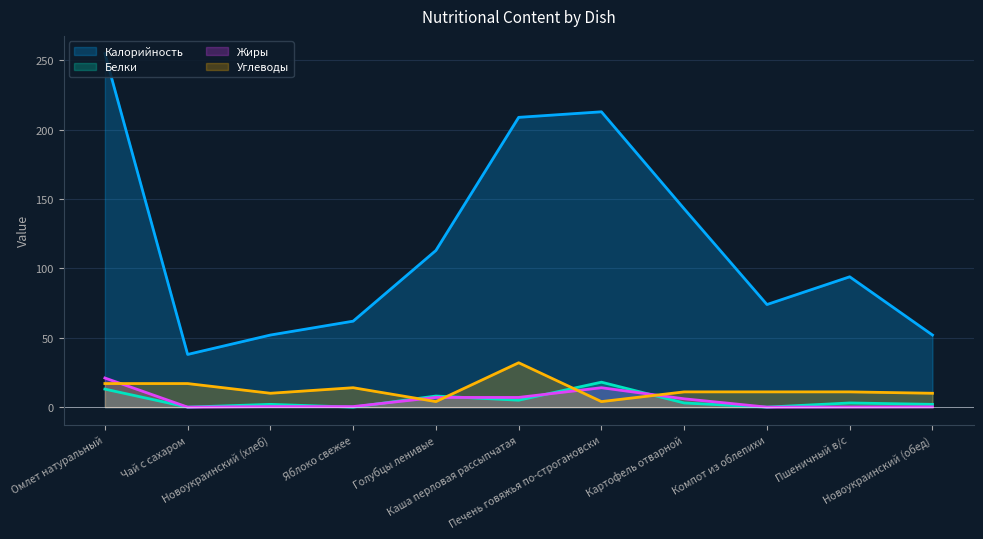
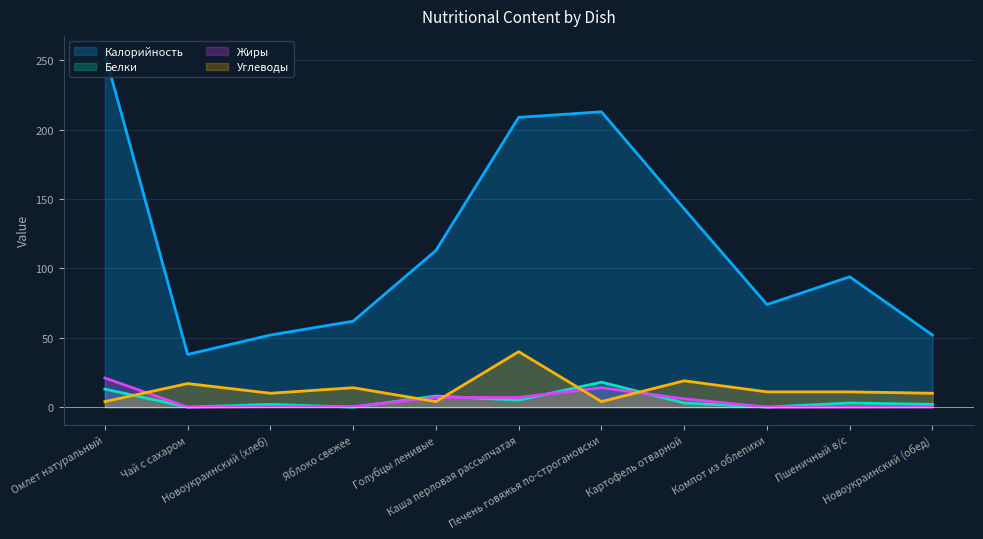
  {
    "Жиры": {
      "Омлет натуральный": 21,
      "Каша перловая рассыпчатая": 7,
      "Печень говяжья по-строгановски": 14,
      "Картофель отварной": 6,
      "Пшеничный в/с": 0
    },
    "Углеводы": {
-     "Омлет натуральный": 17,
+     "Омлет натуральный": 4,
      "Чай с сахаром": 17,
      "Новоукраинский (хлеб)": 10,
      "Яблоко свежее": 14,
      "Голубцы ленивые": 4,
-     "Каша перловая рассыпчатая": 32,
+     "Каша перловая рассыпчатая": 40,
      "Печень говяжья по-строгановски": 4,
-     "Картофель отварной": 11,
+     "Картофель отварной": 19,
      "Компот из облепихи": 11,
      "Пшеничный в/с": 11,
      "Новоукраинский (обед)": 10
    }
  }
